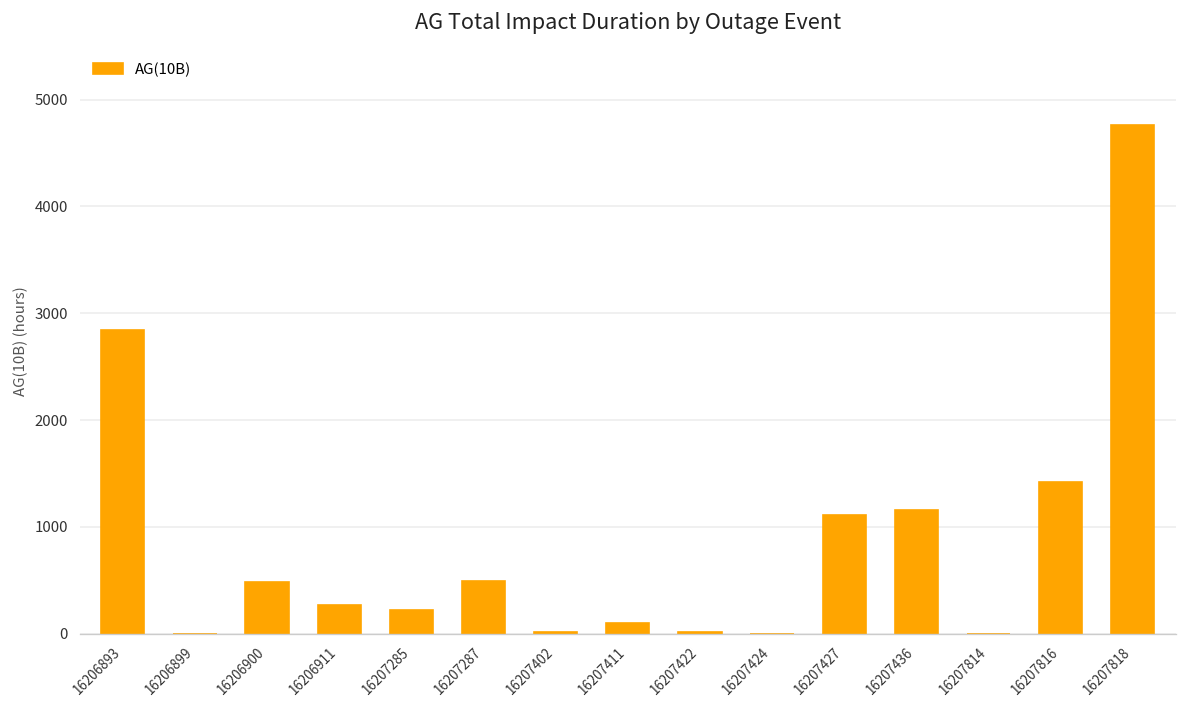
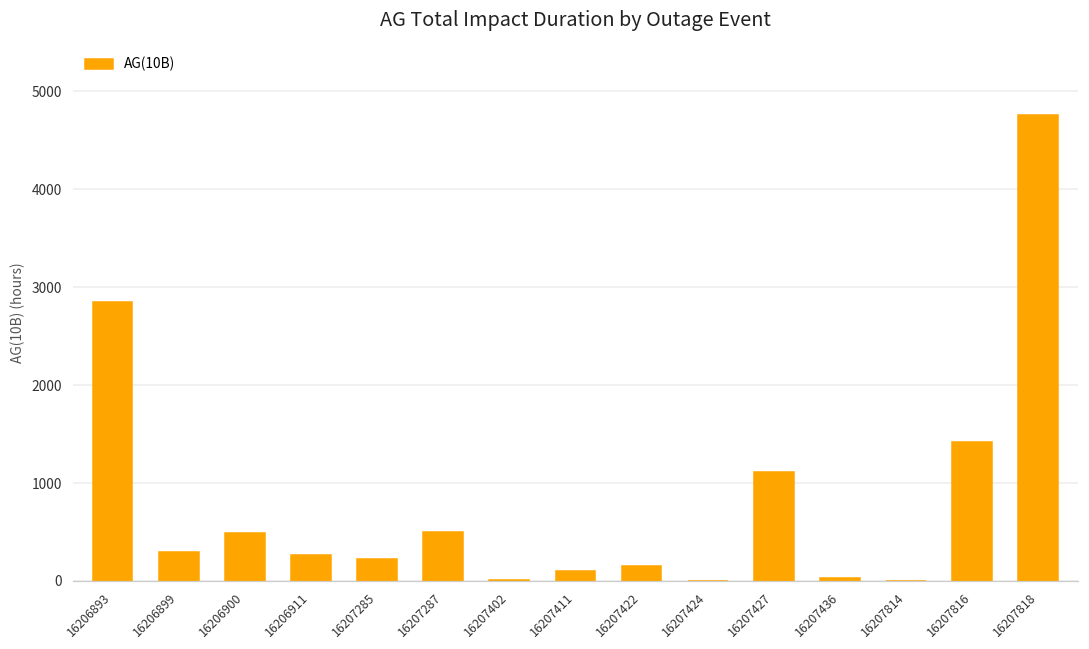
  {
    "16206893": 2800,
-   "16206899": 0,
+   "16206899": 300,
    "16206900": 500,
    "16206911": 300,
    "16207285": 200,
    "16207287": 500,
    "16207411": 100,
-   "16207422": 0,
+   "16207422": 200,
    "16207424": 0,
    "16207427": 1100,
-   "16207436": 1200,
+   "16207436": 0,
    "16207814": 0,
    "16207816": 1400,
    "16207818": 4800
  }
